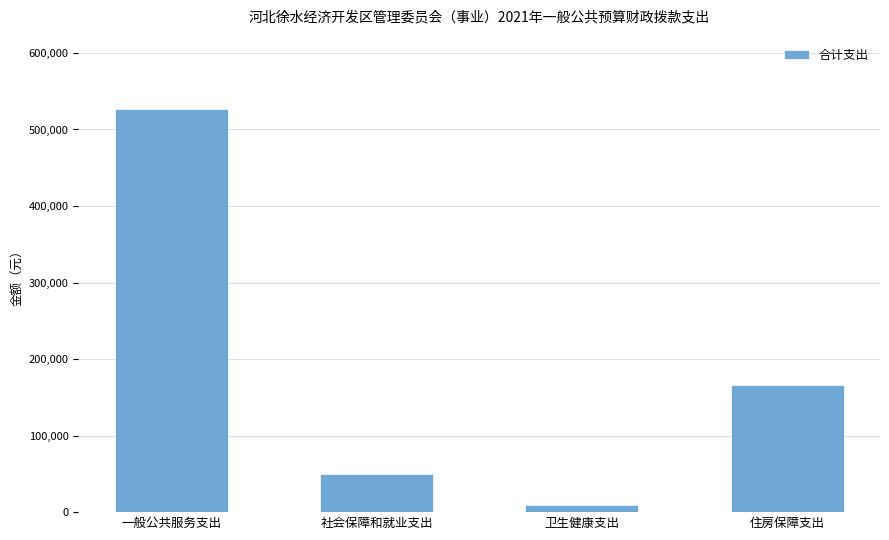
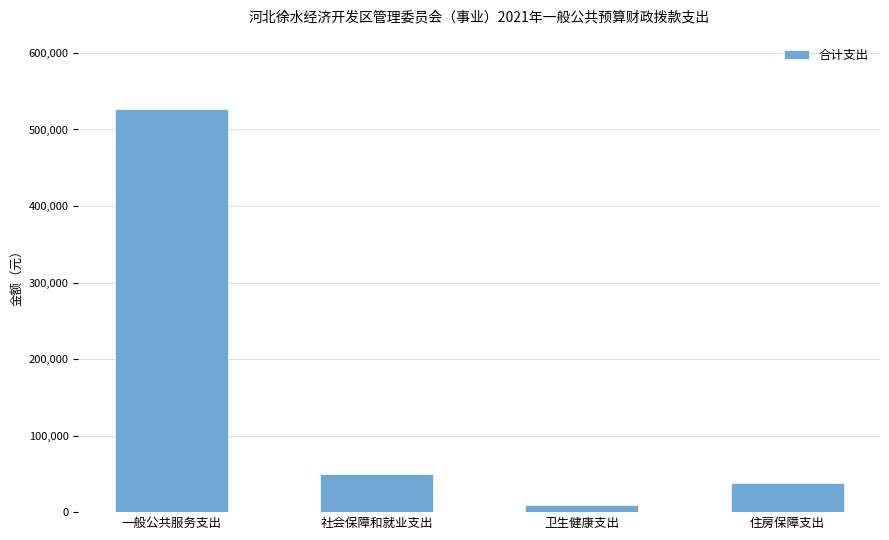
  {
    "一般公共服务支出": "530,000",
    "社会保障和就业支出": "50,000",
    "卫生健康支出": "10,000",
-   "住房保障支出": "170,000"
+   "住房保障支出": "40,000"
  }
